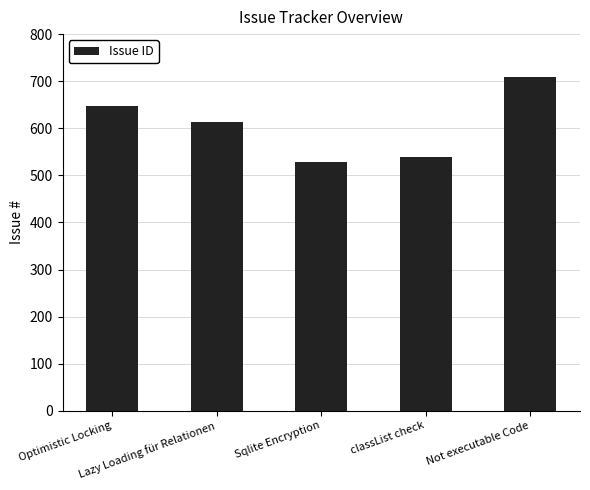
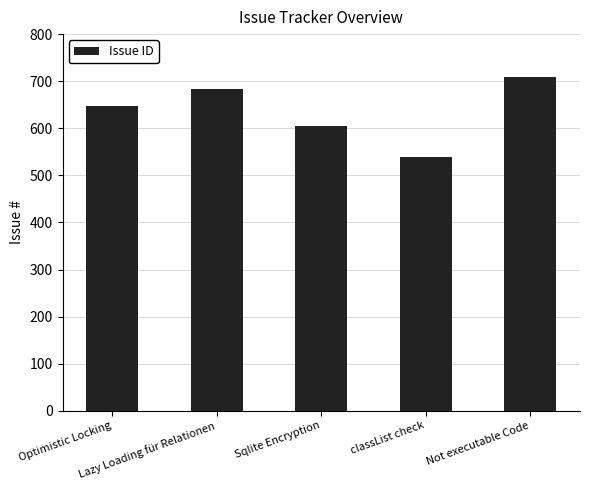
  {
    "Optimistic Locking": 650,
-   "Lazy Loading für Relationen": 610,
-   "Sqlite Encryption": 530,
+   "Lazy Loading für Relationen": 680,
+   "Sqlite Encryption": 610,
    "classList check": 540,
    "Not executable Code": 710
  }
